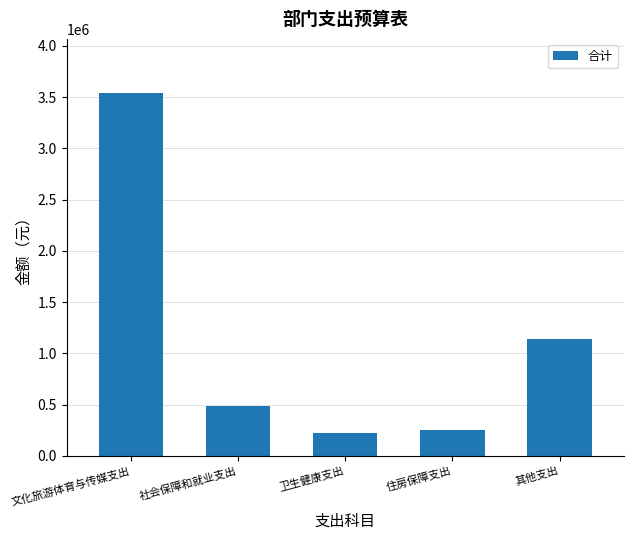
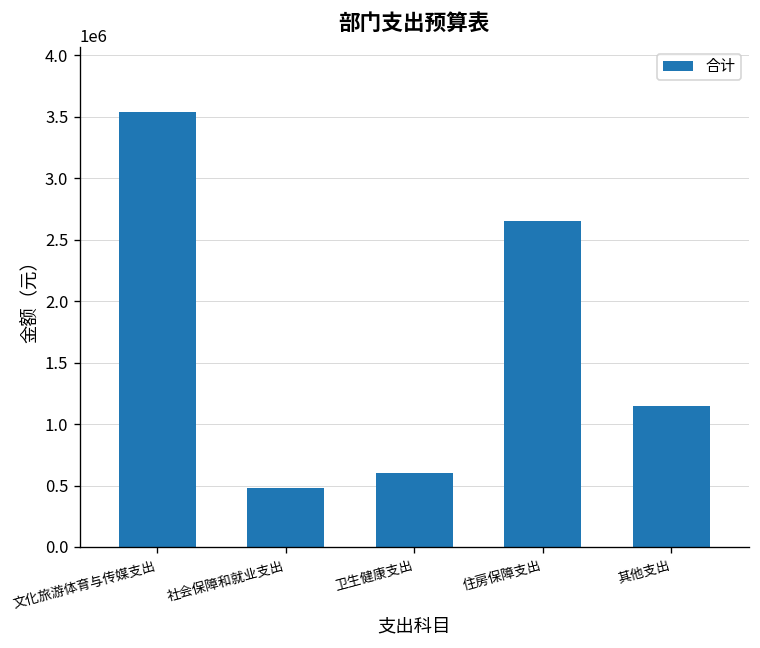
  {
    "文化旅游体育与传媒支出": 3540000,
    "社会保障和就业支出": 480000,
-   "卫生健康支出": 230000,
-   "住房保障支出": 260000,
+   "卫生健康支出": 600000,
+   "住房保障支出": 2650000,
    "其他支出": 1140000
  }
